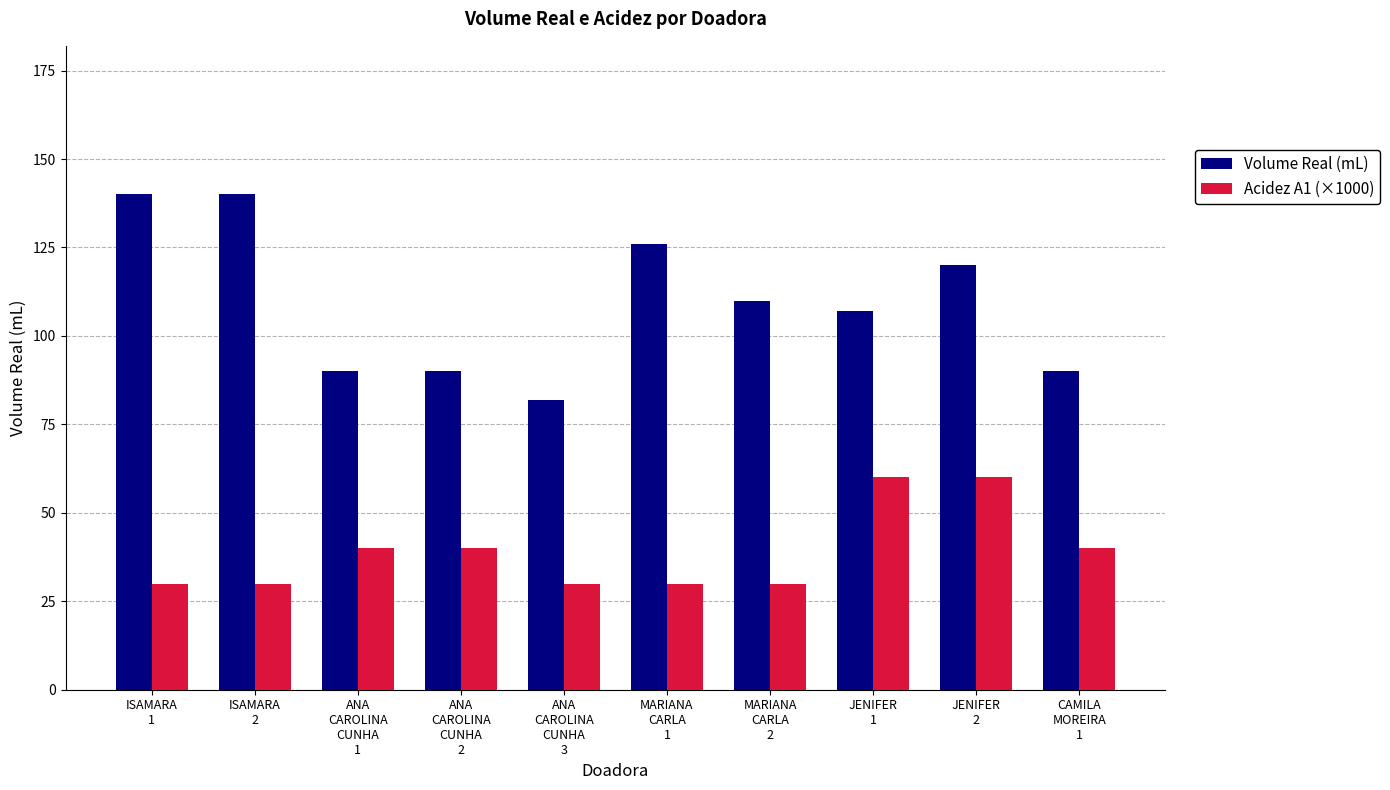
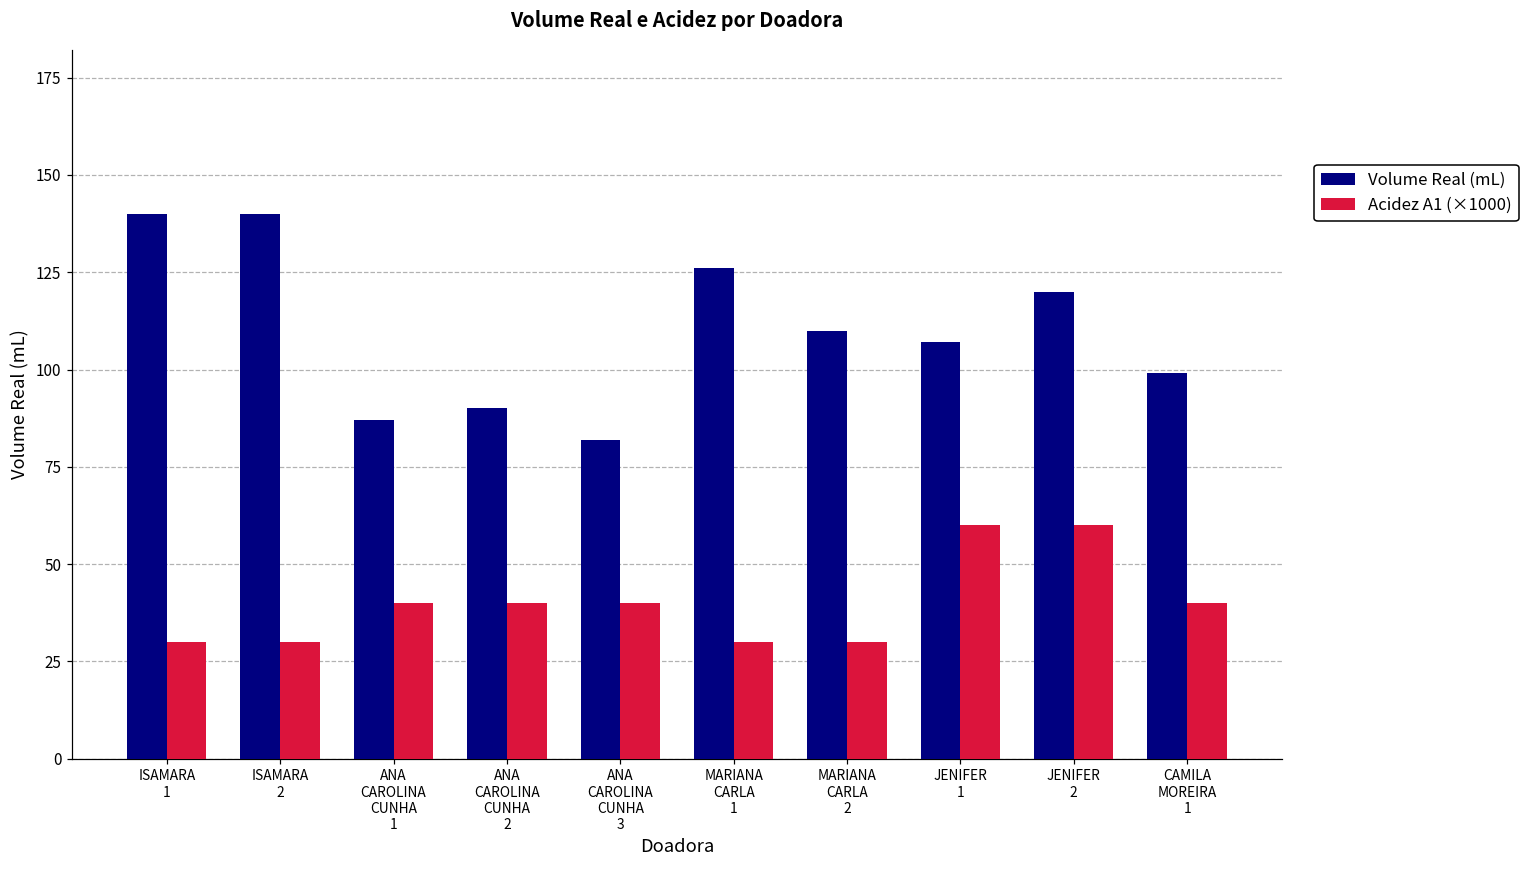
  {
    "Volume Real (mL)": {
      "ISAMARA 1": 140,
      "ISAMARA 2": 140,
-     "ANA CAROLINA CUNHA 1": 90,
+     "ANA CAROLINA CUNHA 1": 87,
      "ANA CAROLINA CUNHA 2": 90,
      "ANA CAROLINA CUNHA 3": 82,
      "MARIANA CARLA 1": 126,
      "MARIANA CARLA 2": 110,
      "JENIFER 1": 107,
      "JENIFER 2": 120,
-     "CAMILA MOREIRA 1": 90
+     "CAMILA MOREIRA 1": 99
    },
    "Acidez A1 (×1000)": {
      "ISAMARA 1": 30,
      "ISAMARA 2": 30,
      "ANA CAROLINA CUNHA 1": 40,
      "ANA CAROLINA CUNHA 2": 40,
-     "ANA CAROLINA CUNHA 3": 30,
+     "ANA CAROLINA CUNHA 3": 40,
      "MARIANA CARLA 1": 30,
      "MARIANA CARLA 2": 30,
      "JENIFER 1": 60,
      "JENIFER 2": 60,
      "CAMILA MOREIRA 1": 40
    }
  }
